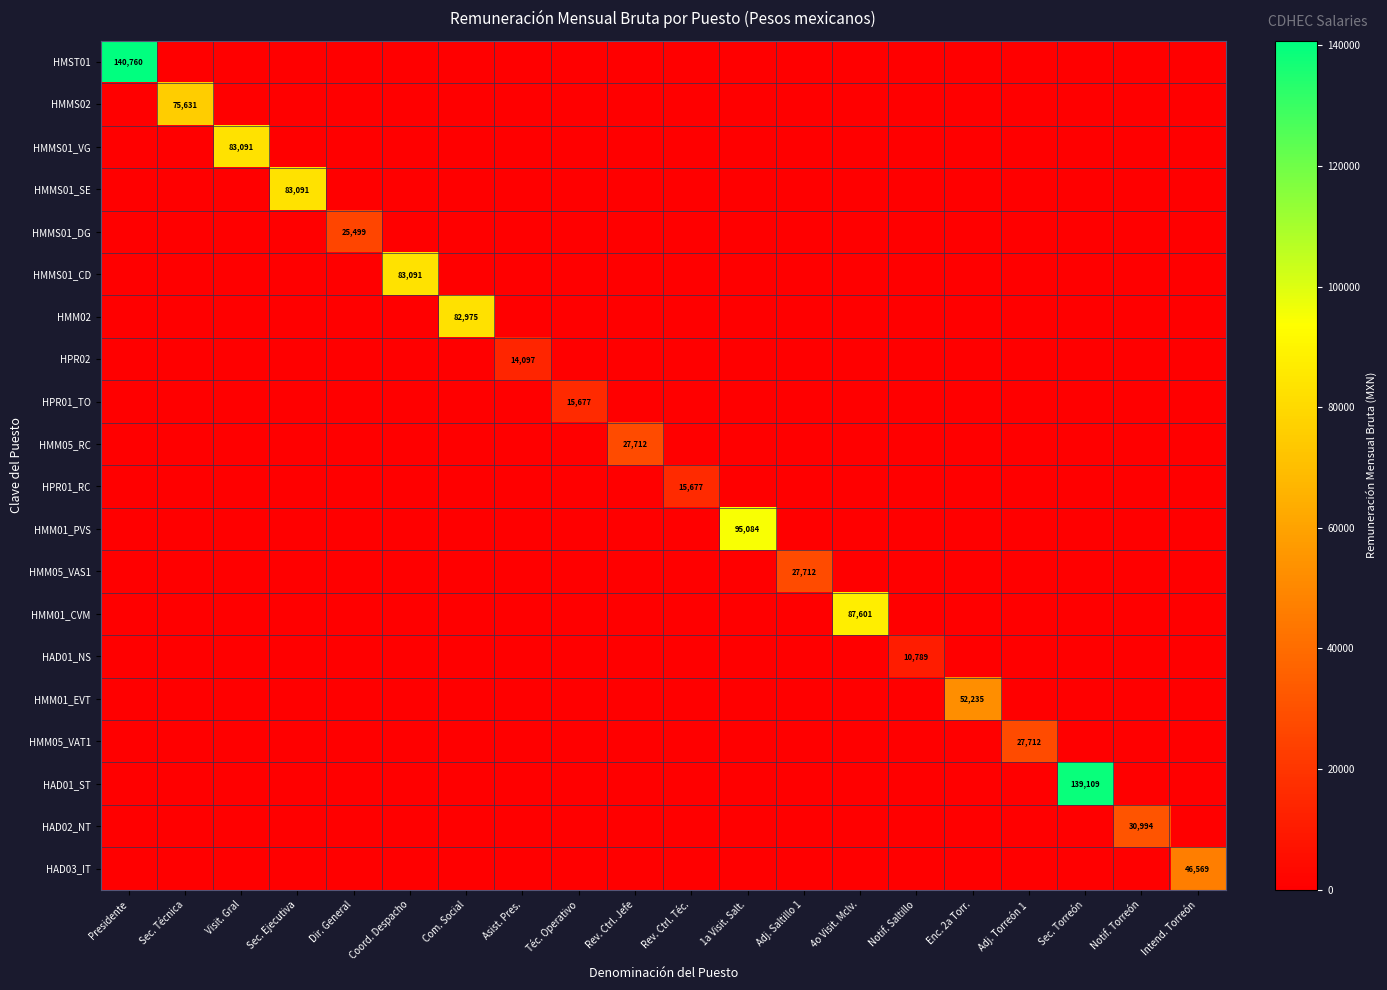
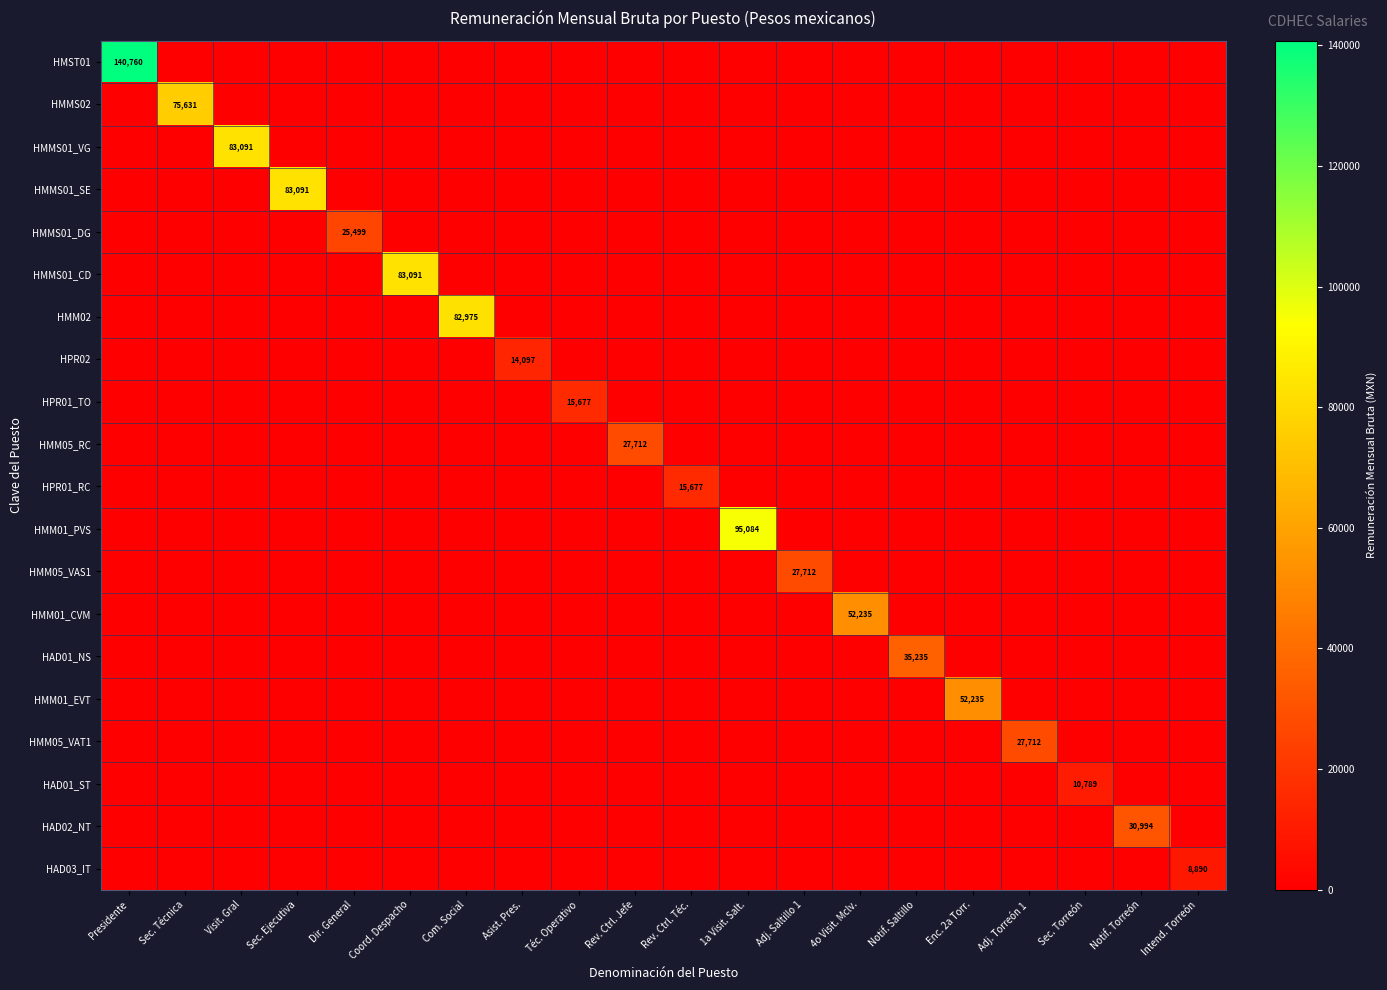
  {
    "HMST01": {
      "Presidente": "140,760"
    },
    "HMMS02": {
      "Sec. Técnica": "75,631"
    },
    "HMMS01_VG": {
      "Visit. Gral": "83,091"
    },
    "HMMS01_SE": {
      "Sec. Ejecutiva": "83,091"
    },
    "HMMS01_DG": {
      "Dir. General": "25,499"
    },
    "HMMS01_CD": {
      "Coord. Despacho": "83,091"
    },
    "HMM02": {
      "Com. Social": "82,975"
    },
    "HPR02": {
      "Asist. Pres.": "14,097"
    },
    "HPR01_TO": {
      "Téc. Operativo": "15,677"
    },
    "HMM05_RC": {
      "Rev. Ctrl. Jefe": "27,712"
    },
    "HPR01_RC": {
      "Rev. Ctrl. Téc.": "15,677"
    },
    "HMM01_PVS": {
      "1a Visit. Salt.": "95,084"
    },
    "HMM05_VAS1": {
      "Adj. Saltillo 1": "27,712"
    },
    "HMM01_CVM": {
-     "4o Visit. Mclv.": "87,601"
+     "4o Visit. Mclv.": "52,235"
    },
    "HAD01_NS": {
-     "Notif. Saltillo": "10,789"
+     "Notif. Saltillo": "35,235"
    },
    "HMM01_EVT": {
      "Enc. 2a Torr.": "52,235"
    },
    "HMM05_VAT1": {
      "Adj. Torreón 1": "27,712"
    },
    "HAD01_ST": {
-     "Sec. Torreón": "139,109"
+     "Sec. Torreón": "10,789"
    },
    "HAD02_NT": {
      "Notif. Torreón": "30,994"
    },
    "HAD03_IT": {
-     "Intend. Torreón": "46,569"
+     "Intend. Torreón": "8,890"
    }
  }
